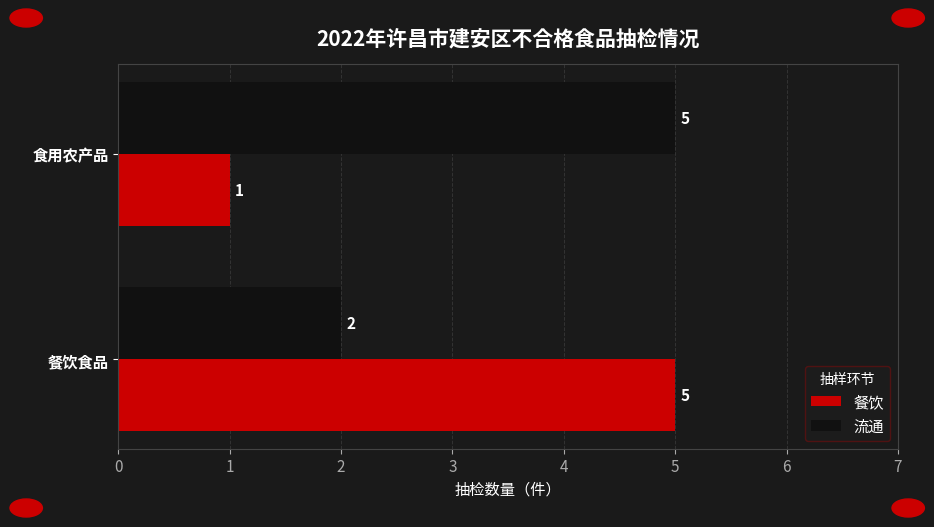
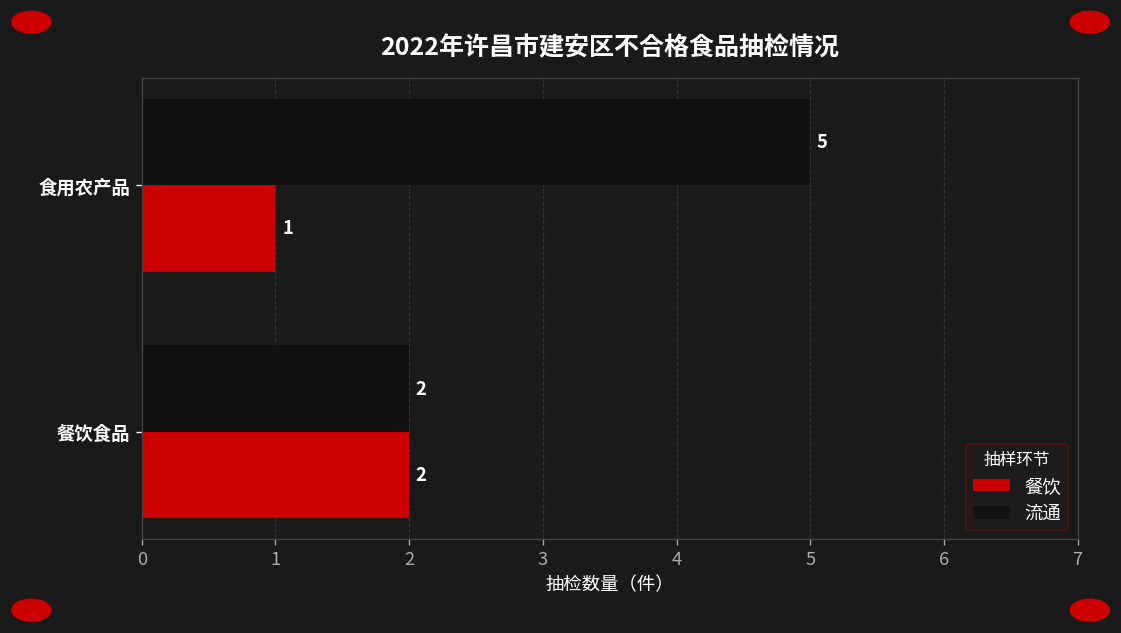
  {
    "餐饮": {
      "食用农产品": 1,
-     "餐饮食品": 5
+     "餐饮食品": 2
    },
    "流通": {
      "食用农产品": 5,
      "餐饮食品": 2
    }
  }
